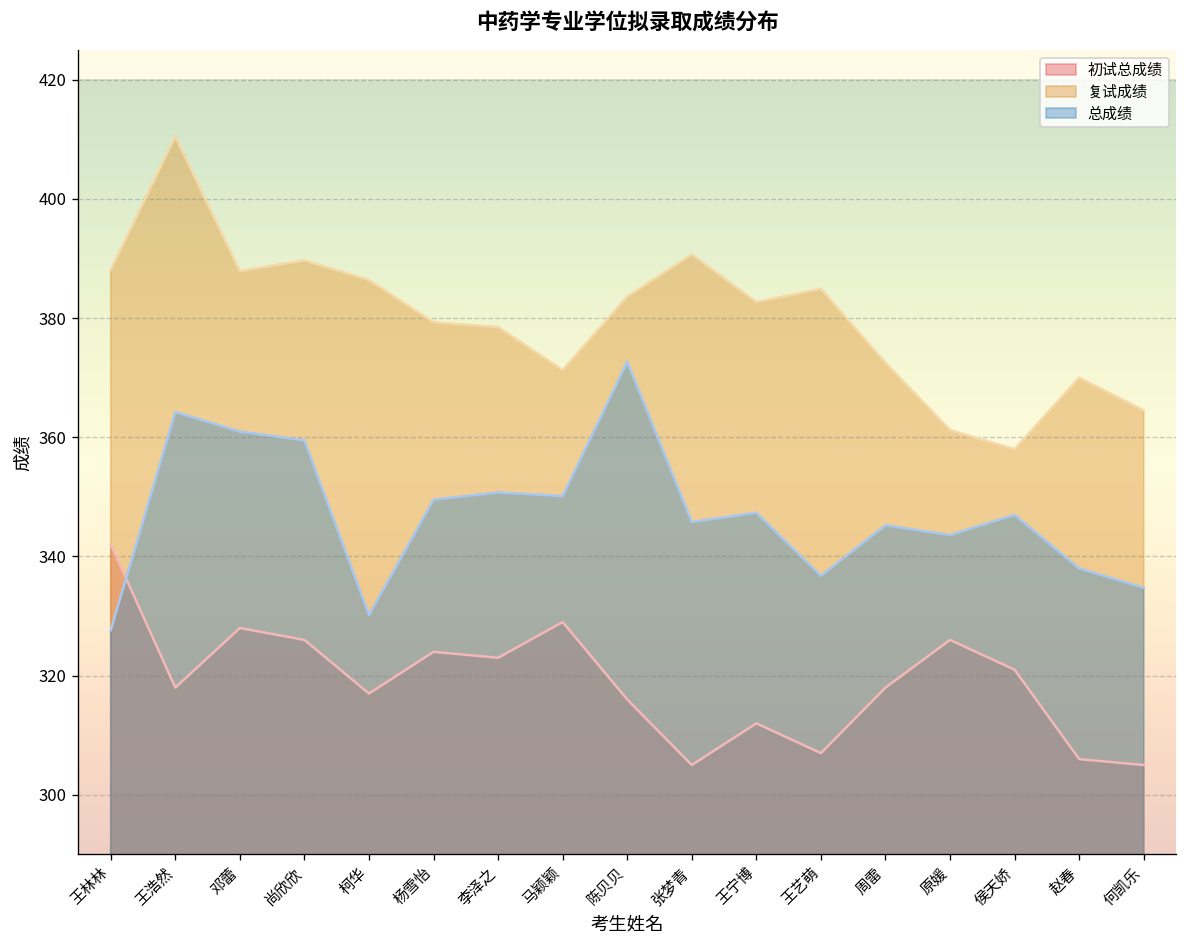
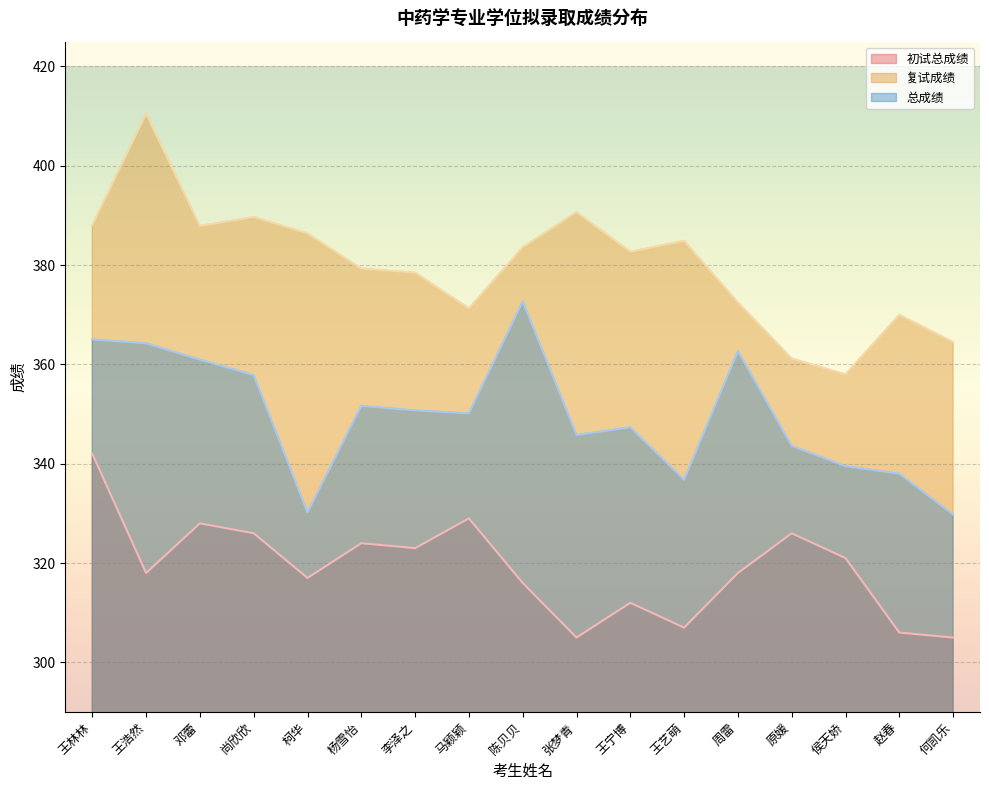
  {
    "总成绩": {
-     "王林林": 328,
+     "王林林": 365,
      "王浩然": 364,
      "邓蕾": 361,
-     "尚欣欣": 359,
+     "尚欣欣": 358,
      "柯华": 330,
-     "杨雪怡": 350,
+     "杨雪怡": 352,
      "李泽之": 351,
      "马颖颖": 350,
      "陈贝贝": 373,
      "张梦青": 346,
      "王宁博": 347,
      "王艺萌": 337,
-     "周雷": 345,
+     "周雷": 363,
      "原媛": 344,
-     "侯天娇": 347,
+     "侯天娇": 340,
      "赵春": 338,
-     "何凯乐": 335
+     "何凯乐": 330
    }
  }
